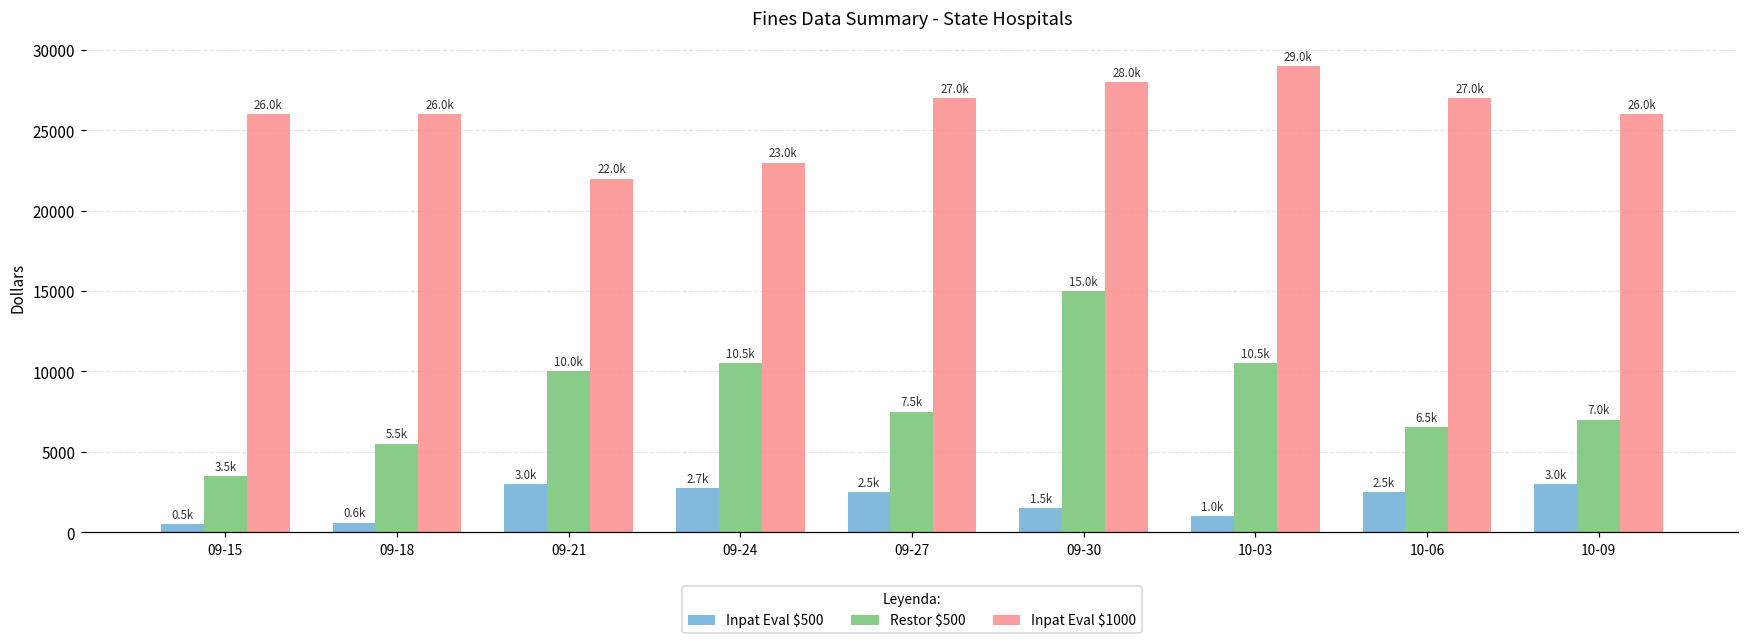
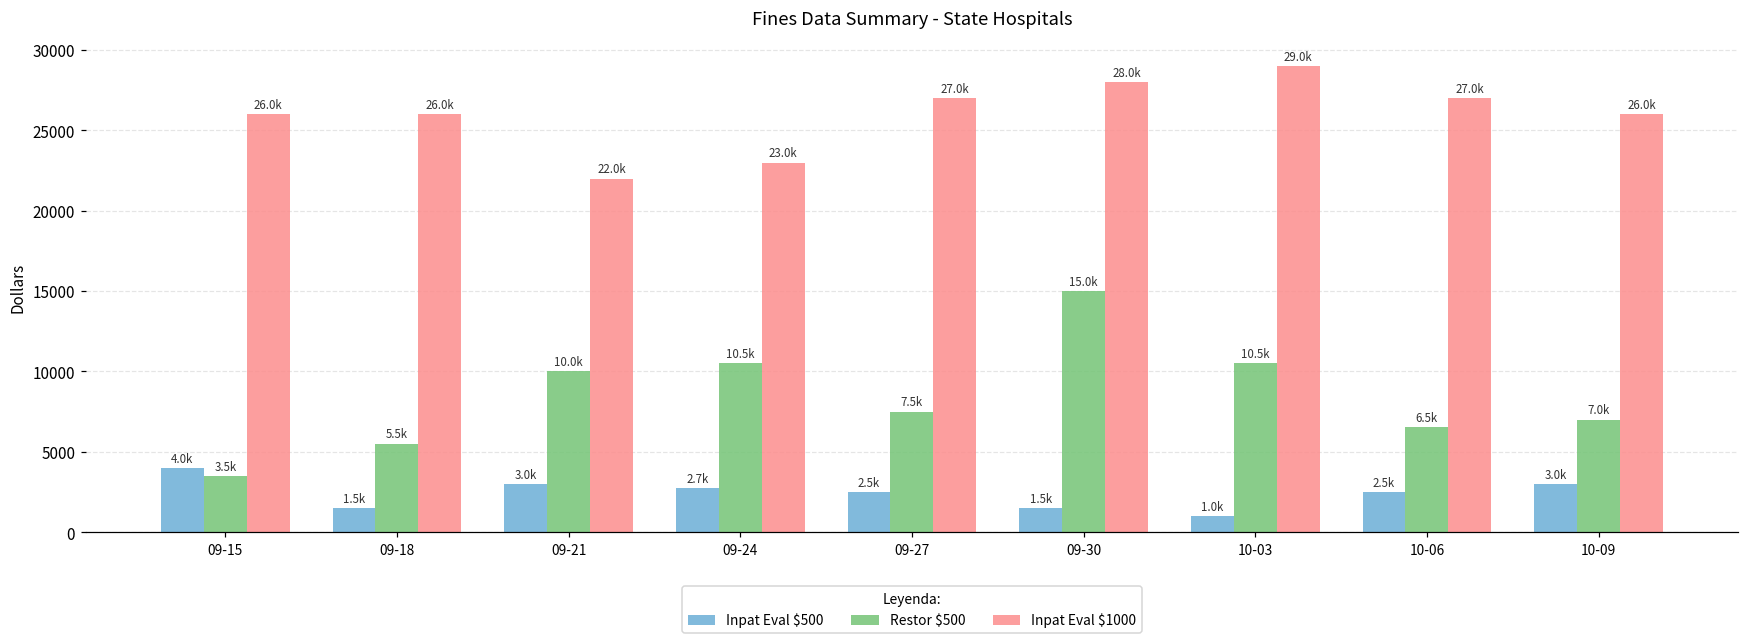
  {
    "Inpat Eval $500": {
-     "09-15": "0.5k",
-     "09-18": "0.6k",
+     "09-15": "4.0k",
+     "09-18": "1.5k",
      "09-21": "3.0k",
      "09-24": "2.7k",
      "09-27": "2.5k",
      "09-30": "1.5k",
      "10-03": "1.0k",
      "10-06": "2.5k",
      "10-09": "3.0k"
    },
    "Restor $500": {
      "09-15": "3.5k",
      "09-18": "5.5k",
      "09-21": "10.0k",
      "09-24": "10.5k",
      "09-27": "7.5k",
      "09-30": "15.0k",
      "10-03": "10.5k",
      "10-06": "6.5k",
      "10-09": "7.0k"
    },
    "Inpat Eval $1000": {
      "09-15": "26.0k",
      "09-18": "26.0k",
      "09-21": "22.0k",
      "09-24": "23.0k",
      "09-27": "27.0k",
      "09-30": "28.0k",
      "10-03": "29.0k",
      "10-06": "27.0k",
      "10-09": "26.0k"
    }
  }
